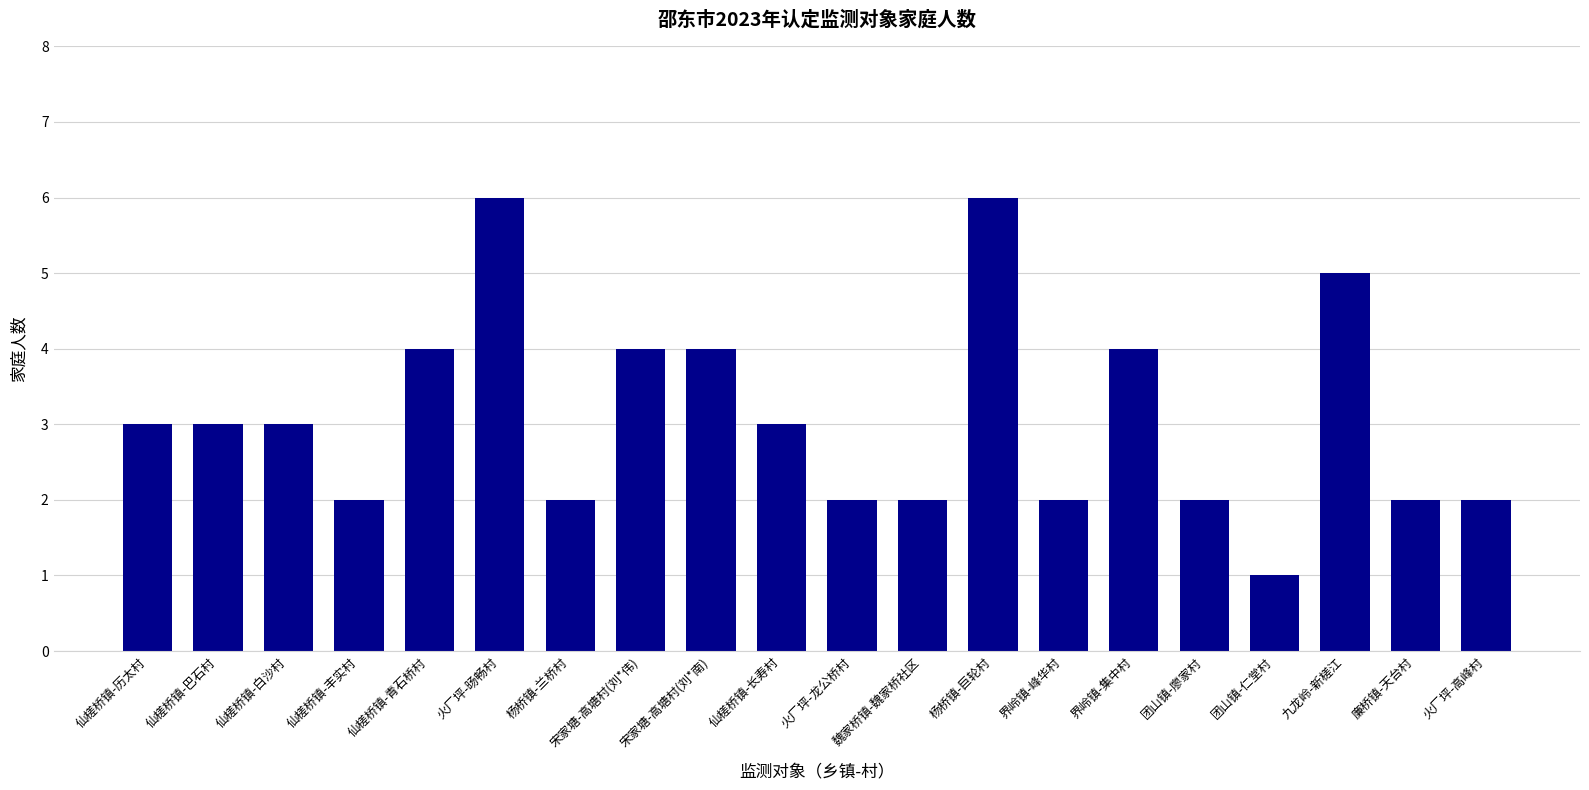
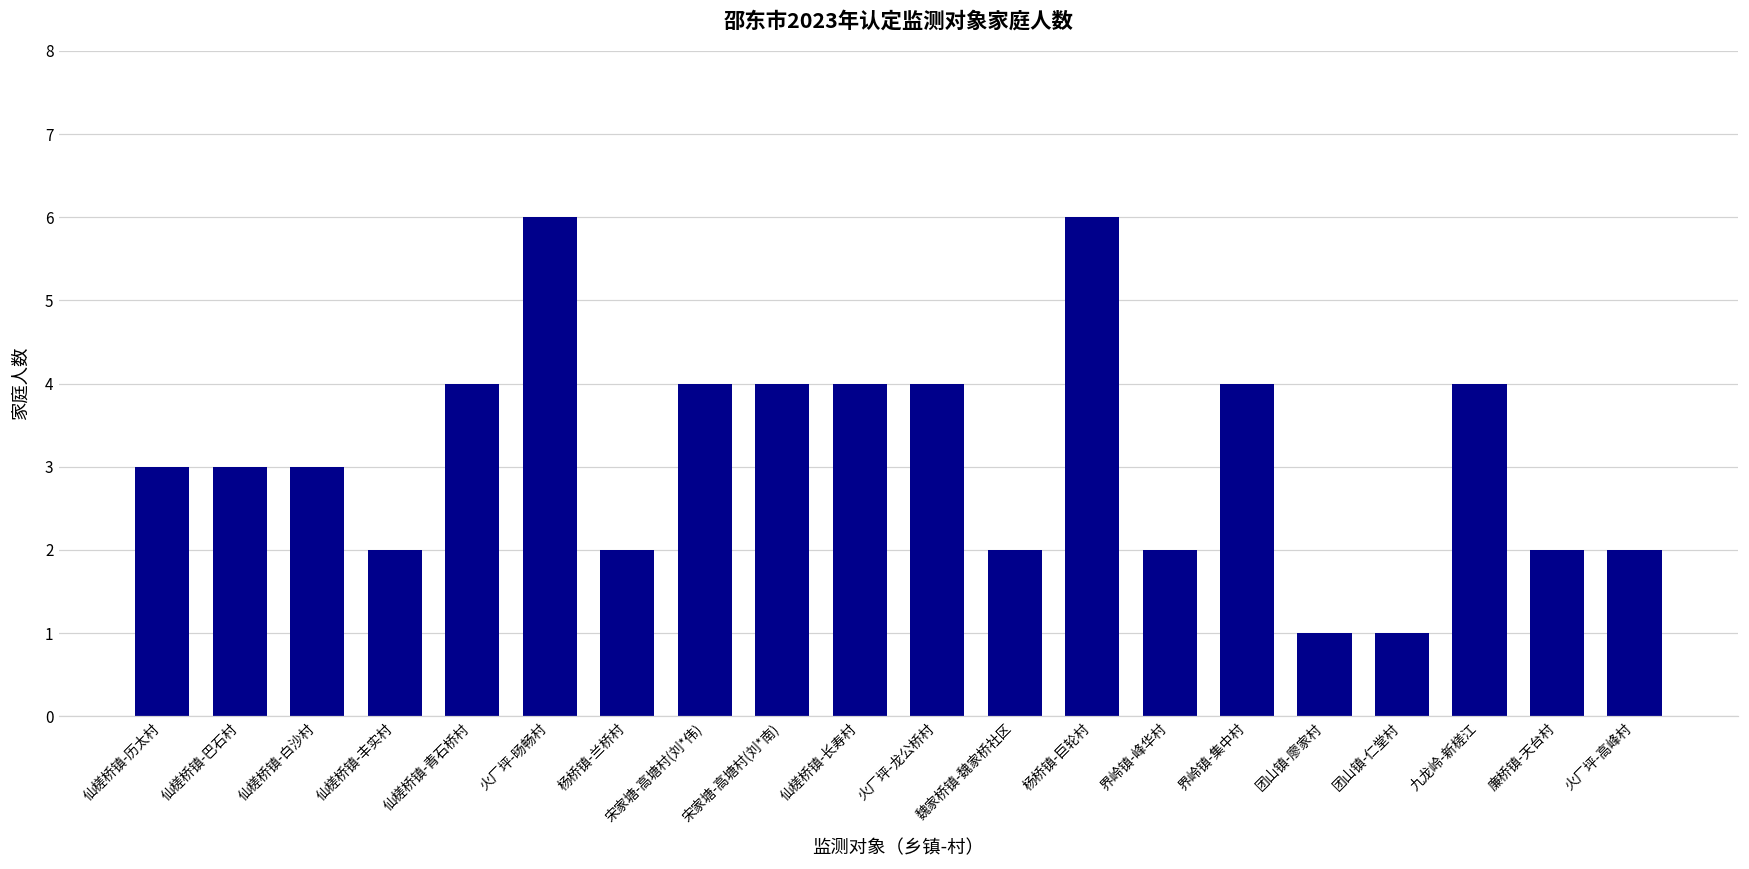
  {
    "仙槎桥镇-历太村": 3,
    "仙槎桥镇-巴石村": 3,
    "仙槎桥镇-白沙村": 3,
    "仙槎桥镇-丰实村": 2,
    "仙槎桥镇-青石桥村": 4,
    "火厂坪-旸畅村": 6,
    "杨桥镇-兰桥村": 2,
    "宋家塘-高塘村(刘*伟)": 4,
    "宋家塘-高塘村(刘*南)": 4,
-   "仙槎桥镇-长寿村": 3,
-   "火厂坪-龙公桥村": 2,
+   "仙槎桥镇-长寿村": 4,
+   "火厂坪-龙公桥村": 4,
    "魏家桥镇-魏家桥社区": 2,
    "杨桥镇-巨轮村": 6,
    "界岭镇-峰华村": 2,
    "界岭镇-集中村": 4,
-   "团山镇-廖家村": 2,
+   "团山镇-廖家村": 1,
    "团山镇-仁堂村": 1,
-   "九龙岭-新槎江": 5,
+   "九龙岭-新槎江": 4,
    "廉桥镇-天台村": 2,
    "火厂坪-高峰村": 2
  }
